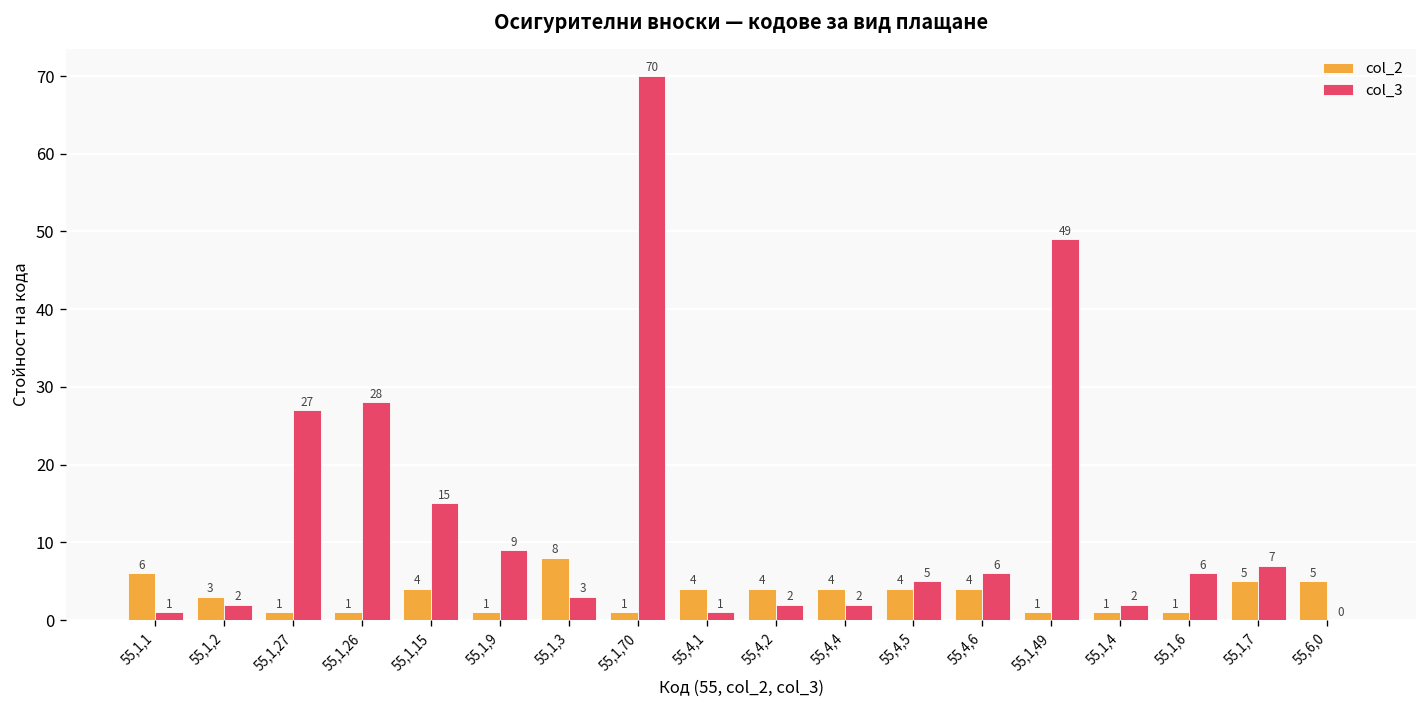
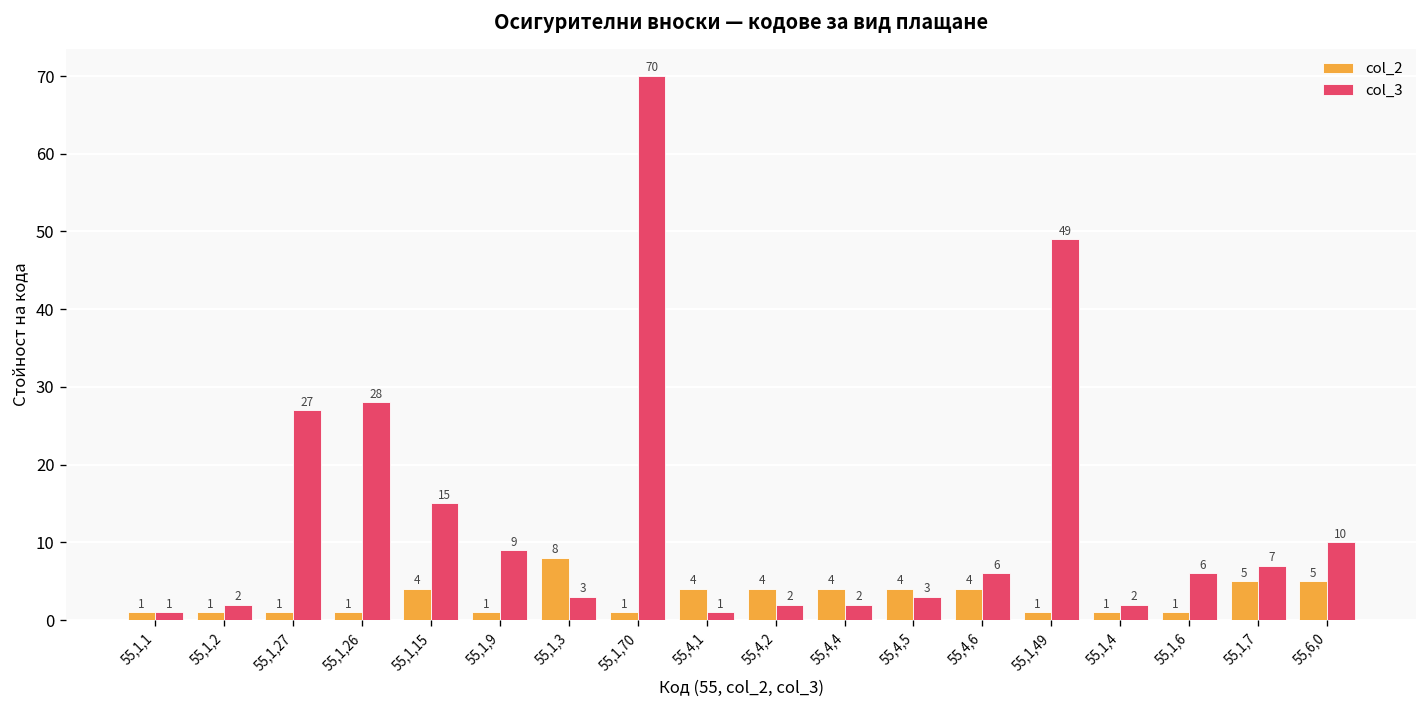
  {
    "col_2": {
-     "55,1,1": 6,
-     "55,1,2": 3,
+     "55,1,1": 1,
+     "55,1,2": 1,
      "55,1,27": 1,
      "55,1,26": 1,
      "55,1,15": 4,
      "55,1,9": 1,
      "55,1,3": 8,
      "55,1,70": 1,
      "55,4,1": 4,
      "55,4,2": 4,
      "55,4,4": 4,
      "55,4,5": 4,
      "55,4,6": 4,
      "55,1,49": 1,
      "55,1,4": 1,
      "55,1,6": 1,
      "55,1,7": 5,
      "55,6,0": 5
    },
    "col_3": {
      "55,1,1": 1,
      "55,1,2": 2,
      "55,1,27": 27,
      "55,1,26": 28,
      "55,1,15": 15,
      "55,1,9": 9,
      "55,1,3": 3,
      "55,1,70": 70,
      "55,4,1": 1,
      "55,4,2": 2,
      "55,4,4": 2,
-     "55,4,5": 5,
+     "55,4,5": 3,
      "55,4,6": 6,
      "55,1,49": 49,
      "55,1,4": 2,
      "55,1,6": 6,
      "55,1,7": 7,
-     "55,6,0": 0
+     "55,6,0": 10
    }
  }
